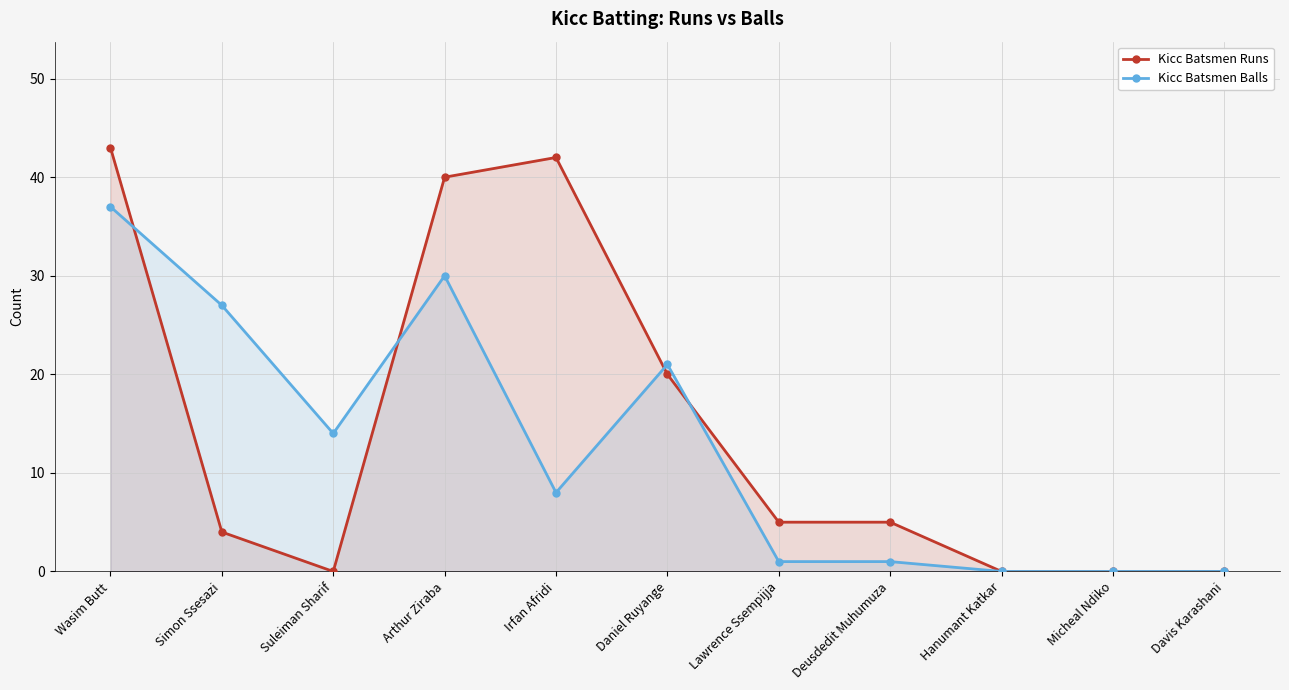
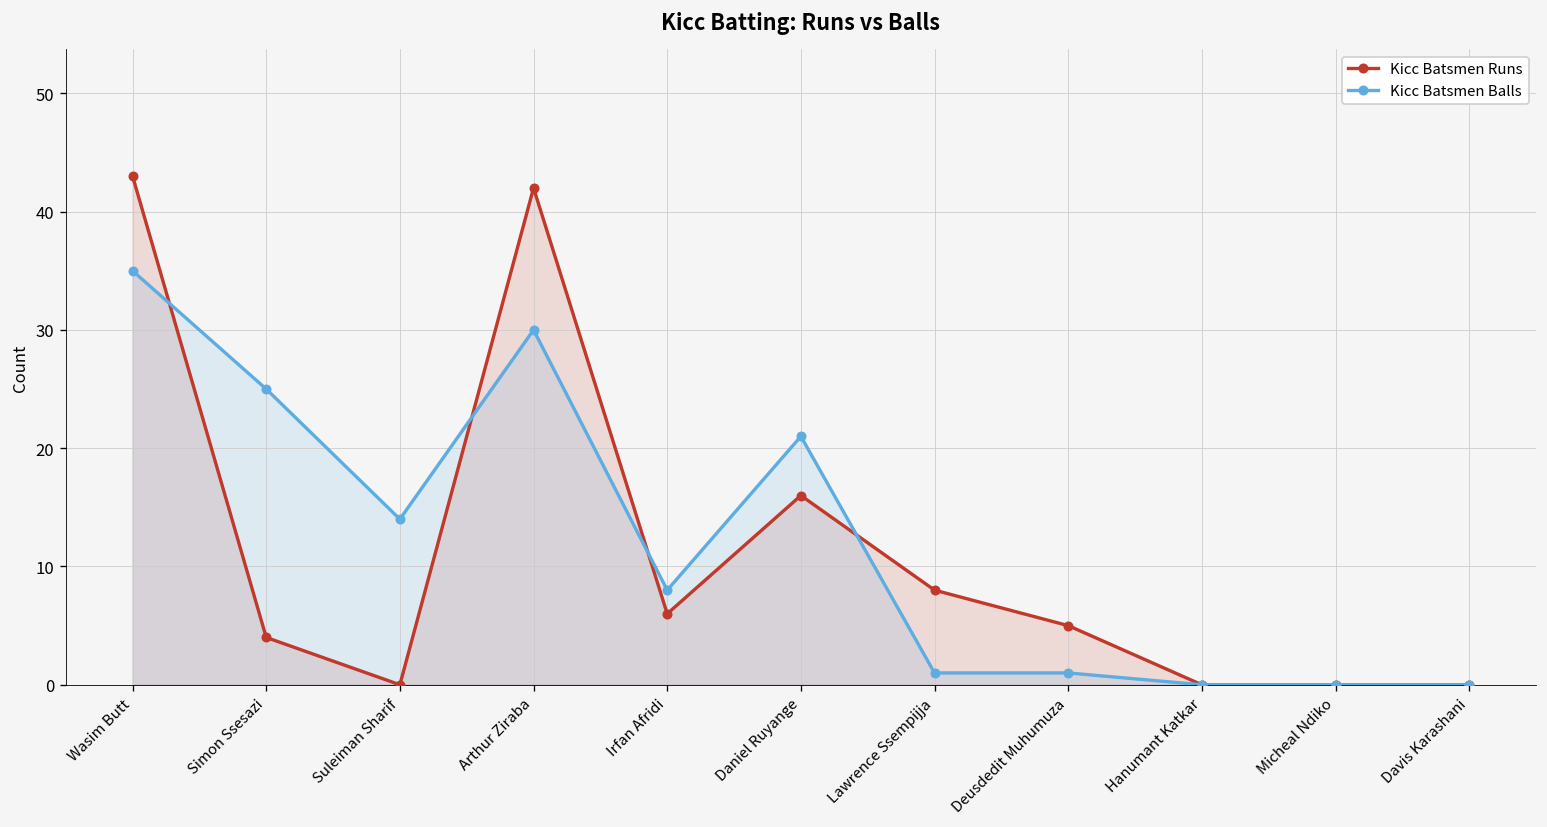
  {
    "Kicc Batsmen Runs": {
      "Wasim Butt": 43,
      "Simon Ssesazi": 4,
      "Suleiman Sharif": 0,
-     "Arthur Ziraba": 40,
-     "Irfan Afridi": 42,
-     "Daniel Ruyange": 20,
-     "Lawrence Ssempijja": 5,
+     "Arthur Ziraba": 42,
+     "Irfan Afridi": 6,
+     "Daniel Ruyange": 16,
+     "Lawrence Ssempijja": 8,
      "Deusdedit Muhumuza": 5
    },
    "Kicc Batsmen Balls": {
-     "Wasim Butt": 37,
-     "Simon Ssesazi": 27,
+     "Wasim Butt": 35,
+     "Simon Ssesazi": 25,
      "Suleiman Sharif": 14,
      "Arthur Ziraba": 30,
      "Irfan Afridi": 8,
      "Daniel Ruyange": 21,
      "Lawrence Ssempijja": 1,
      "Deusdedit Muhumuza": 1
    }
  }
